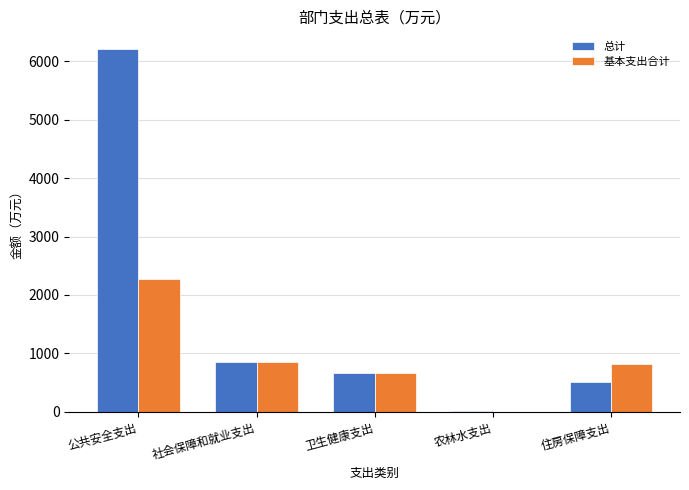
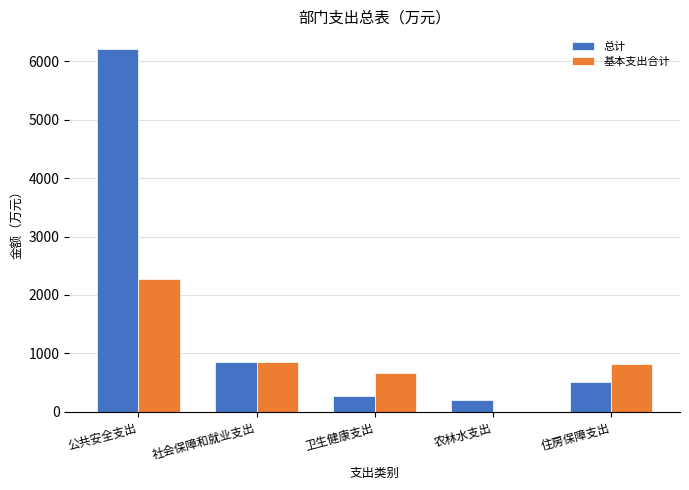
  {
    "总计": {
      "公共安全支出": 6200,
      "社会保障和就业支出": 900,
-     "卫生健康支出": 700,
-     "农林水支出": 0,
+     "卫生健康支出": 300,
+     "农林水支出": 200,
      "住房保障支出": 500
    },
    "基本支出合计": {
      "公共安全支出": 2300,
      "社会保障和就业支出": 900,
      "卫生健康支出": 700,
      "农林水支出": 0,
      "住房保障支出": 800
    }
  }
